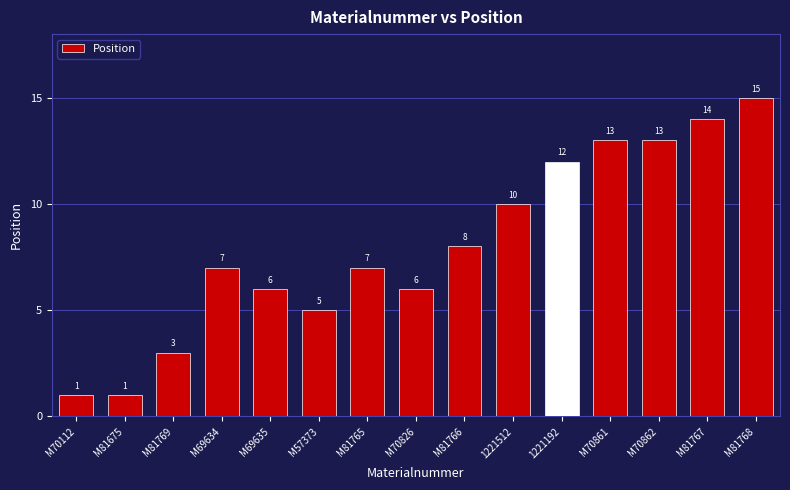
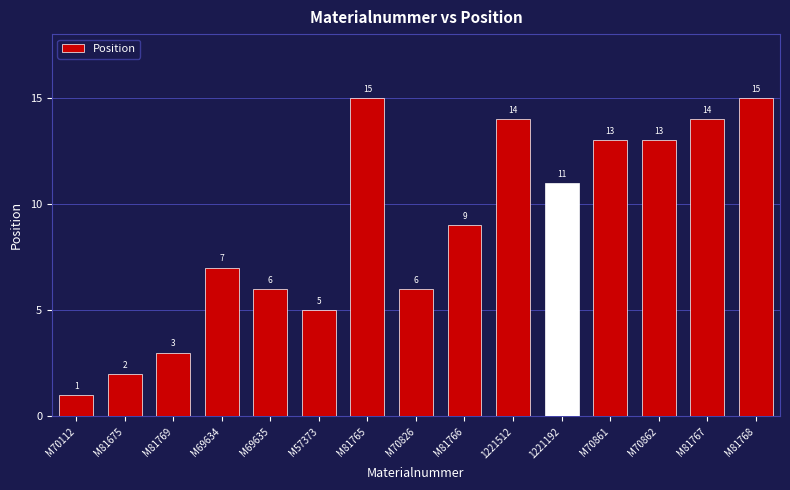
  {
    "M70112": 1,
-   "M81675": 1,
+   "M81675": 2,
    "M81769": 3,
    "M69634": 7,
    "M69635": 6,
    "M57373": 5,
-   "M81765": 7,
+   "M81765": 15,
    "M70826": 6,
-   "M81766": 8,
-   "1221512": 10,
-   "1221192": 12,
+   "M81766": 9,
+   "1221512": 14,
+   "1221192": 11,
    "M70861": 13,
    "M70862": 13,
    "M81767": 14,
    "M81768": 15
  }
